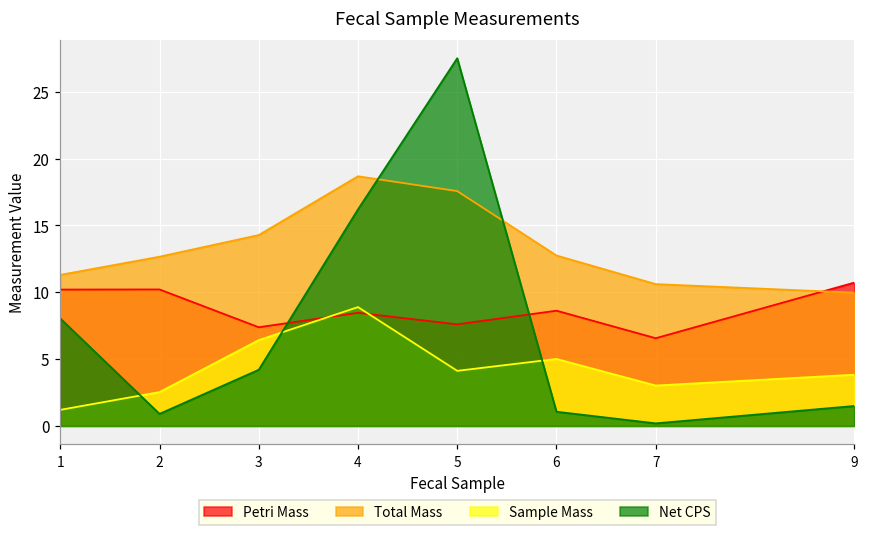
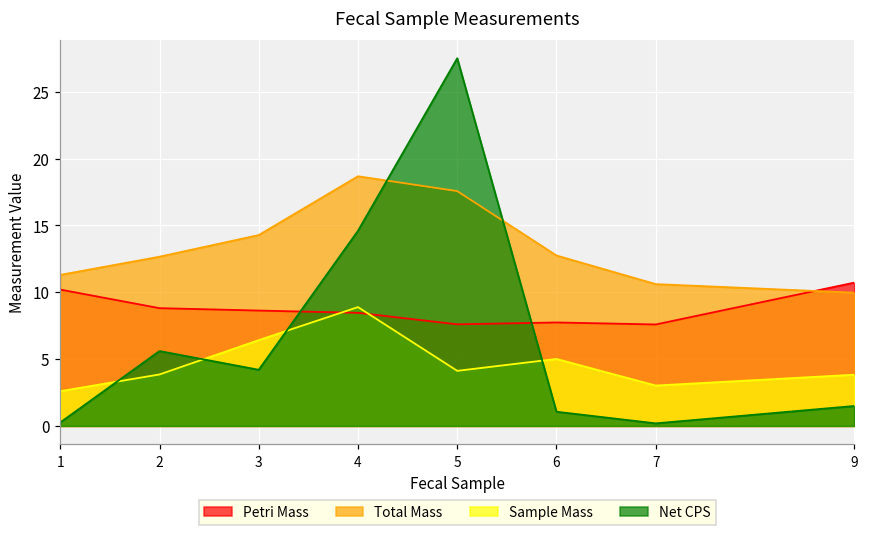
  {
    "Petri Mass": {
      "1": 10.2,
-     "2": 10.2,
-     "3": 7.4,
+     "2": 8.8,
+     "3": 8.6,
      "4": 8.5,
      "5": 7.6,
-     "6": 8.6,
-     "7": 6.6,
+     "6": 7.7,
+     "7": 7.6,
      "9": 10.7
    },
    "Total Mass": {
      "1": 11.3,
      "2": 12.7,
      "3": 14.3,
      "4": 18.7,
      "5": 17.6,
      "6": 12.8,
      "7": 10.6,
      "9": 10.0
    },
    "Sample Mass": {
-     "1": 1.2,
-     "2": 2.5,
+     "1": 2.6,
+     "2": 3.9,
      "3": 6.4,
      "4": 8.9,
      "5": 4.1,
      "6": 5.0,
      "7": 3.0,
      "9": 3.8
    },
    "Net CPS": {
-     "1": 8.0,
-     "2": 0.9,
+     "1": 0.3,
+     "2": 5.6,
      "3": 4.2,
-     "4": 16.2,
+     "4": 14.6,
      "5": 27.5,
      "6": 1.1,
      "7": 0.2,
      "9": 1.5
    }
  }
